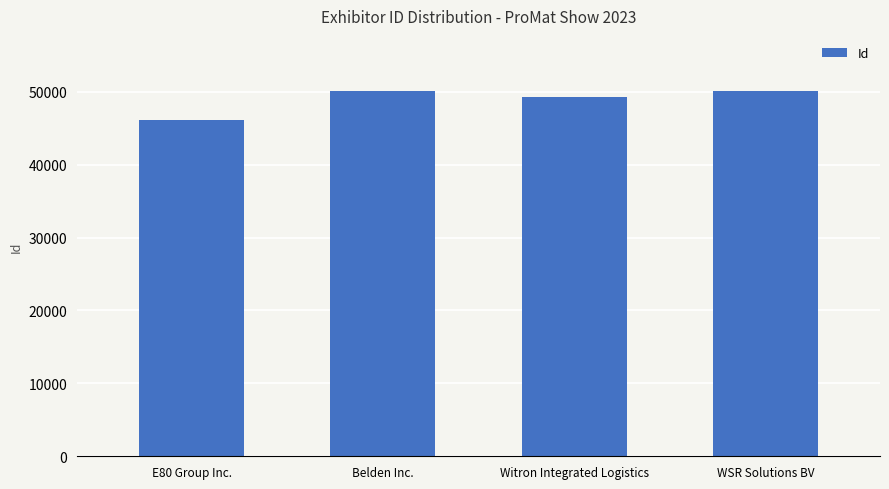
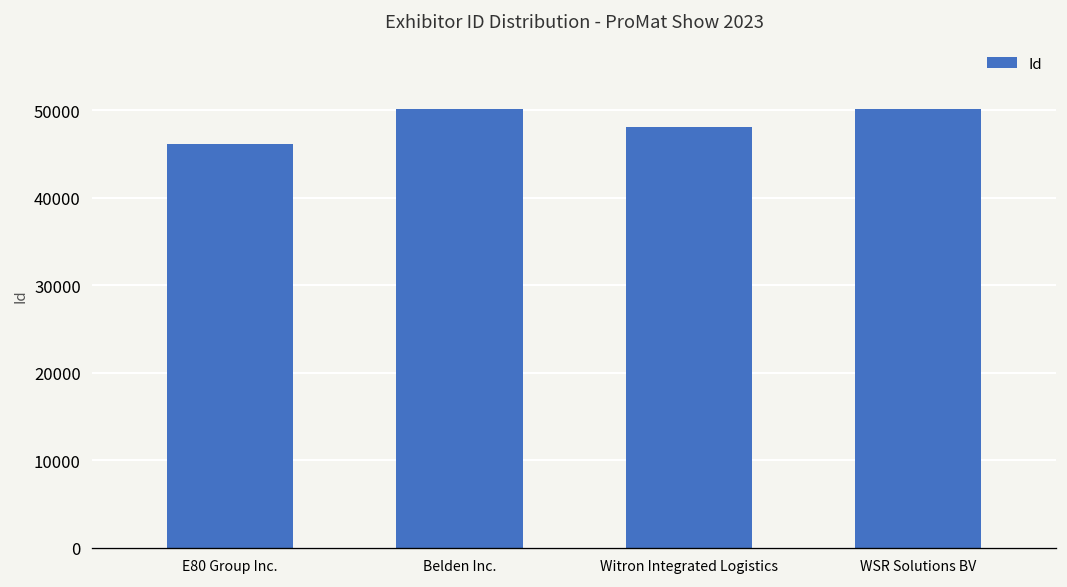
  {
    "E80 Group Inc.": 46000,
    "Belden Inc.": 50000,
-   "Witron Integrated Logistics": 49000,
+   "Witron Integrated Logistics": 48000,
    "WSR Solutions BV": 50000
  }
